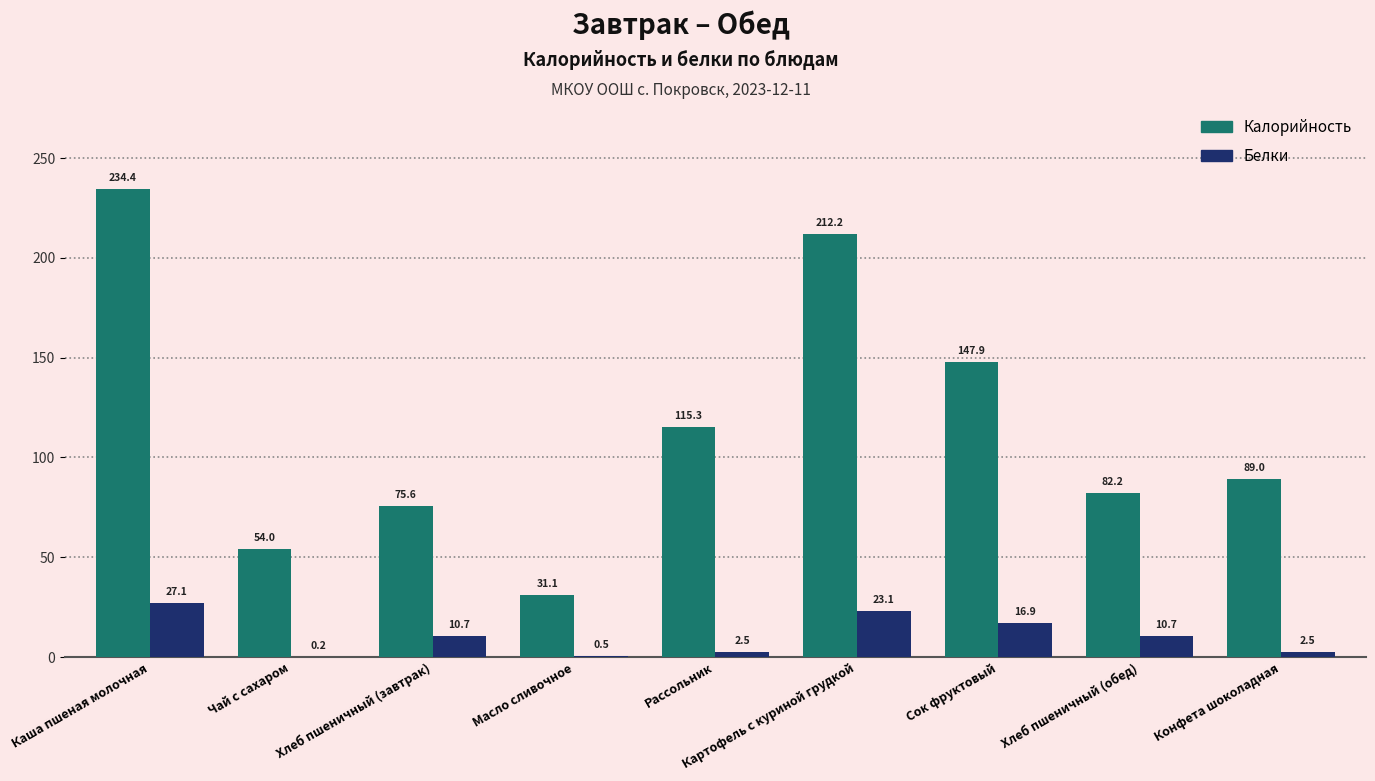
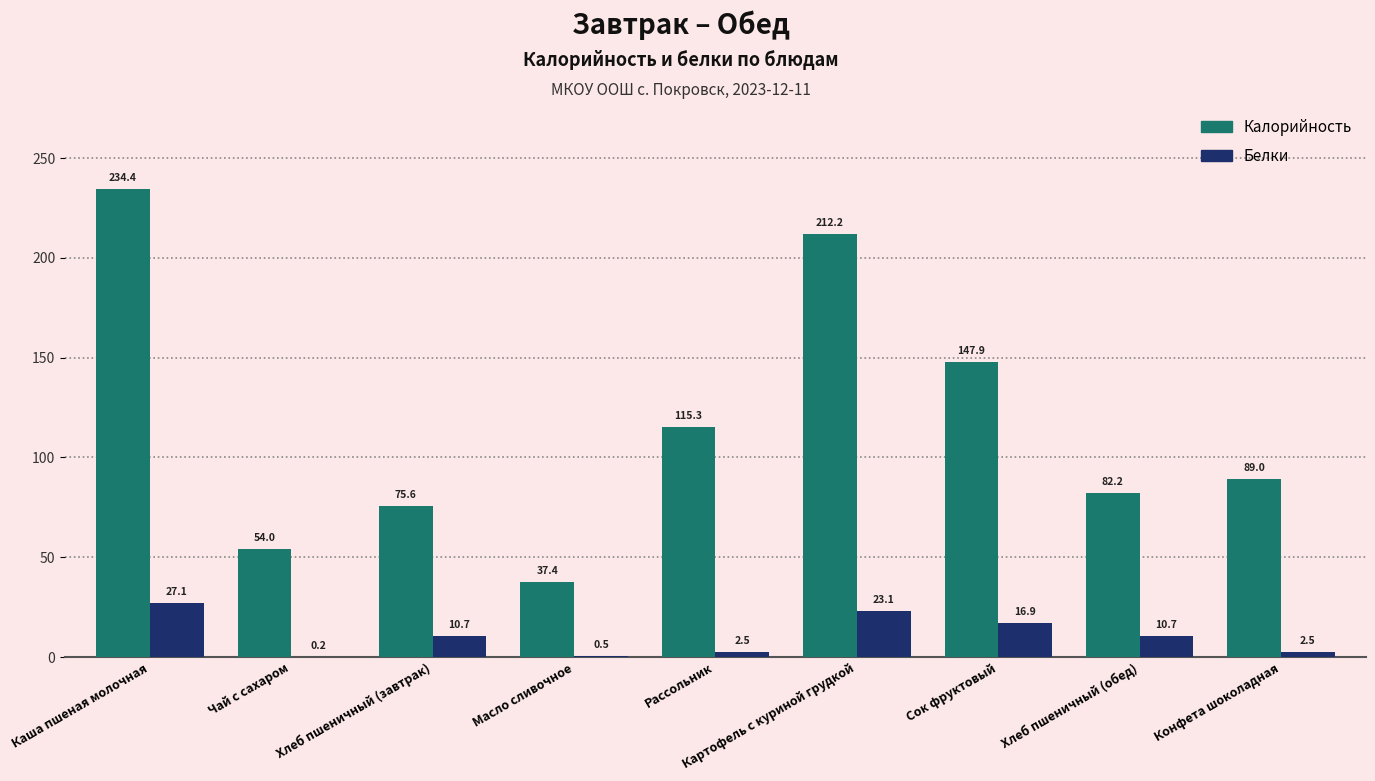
  {
    "Калорийность": {
      "Каша пшеная молочная": 234.4,
      "Чай с сахаром": 54.0,
      "Хлеб пшеничный (завтрак)": 75.6,
-     "Масло сливочное": 31.1,
+     "Масло сливочное": 37.4,
      "Рассольник": 115.3,
      "Картофель с куриной грудкой": 212.2,
      "Сок фруктовый": 147.9,
      "Хлеб пшеничный (обед)": 82.2,
      "Конфета шоколадная": 89.0
    },
    "Белки": {
      "Каша пшеная молочная": 27.1,
      "Чай с сахаром": 0.2,
      "Хлеб пшеничный (завтрак)": 10.7,
      "Масло сливочное": 0.5,
      "Рассольник": 2.5,
      "Картофель с куриной грудкой": 23.1,
      "Сок фруктовый": 16.9,
      "Хлеб пшеничный (обед)": 10.7,
      "Конфета шоколадная": 2.5
    }
  }
